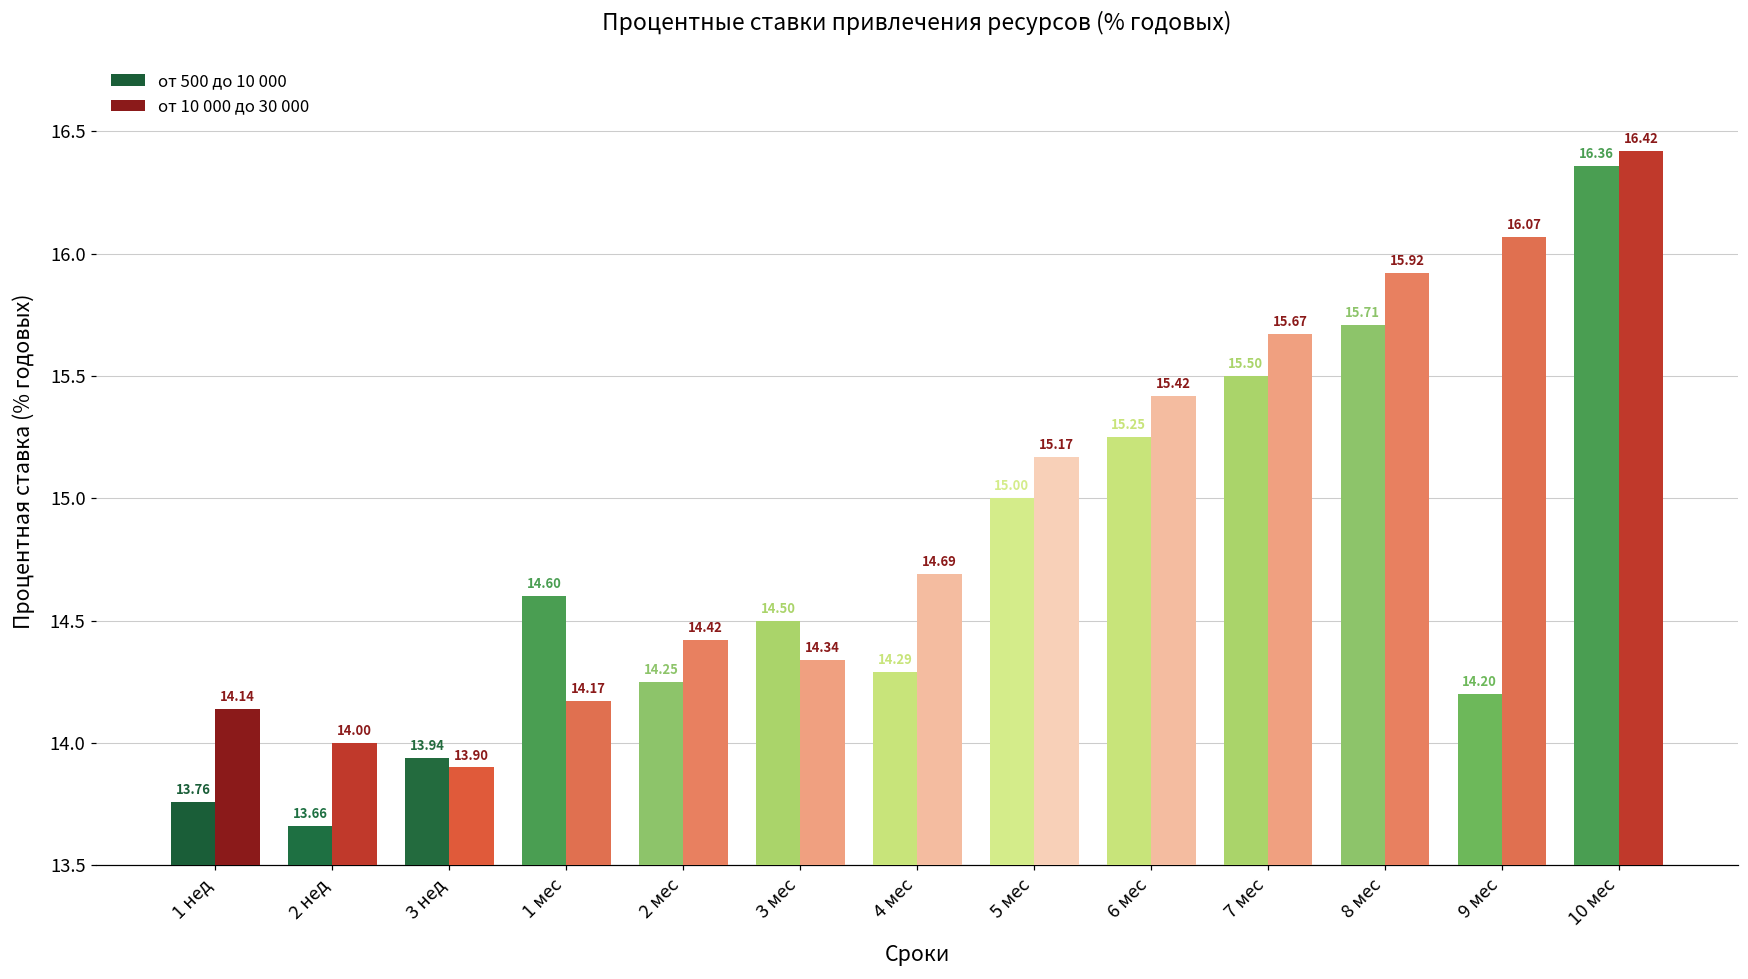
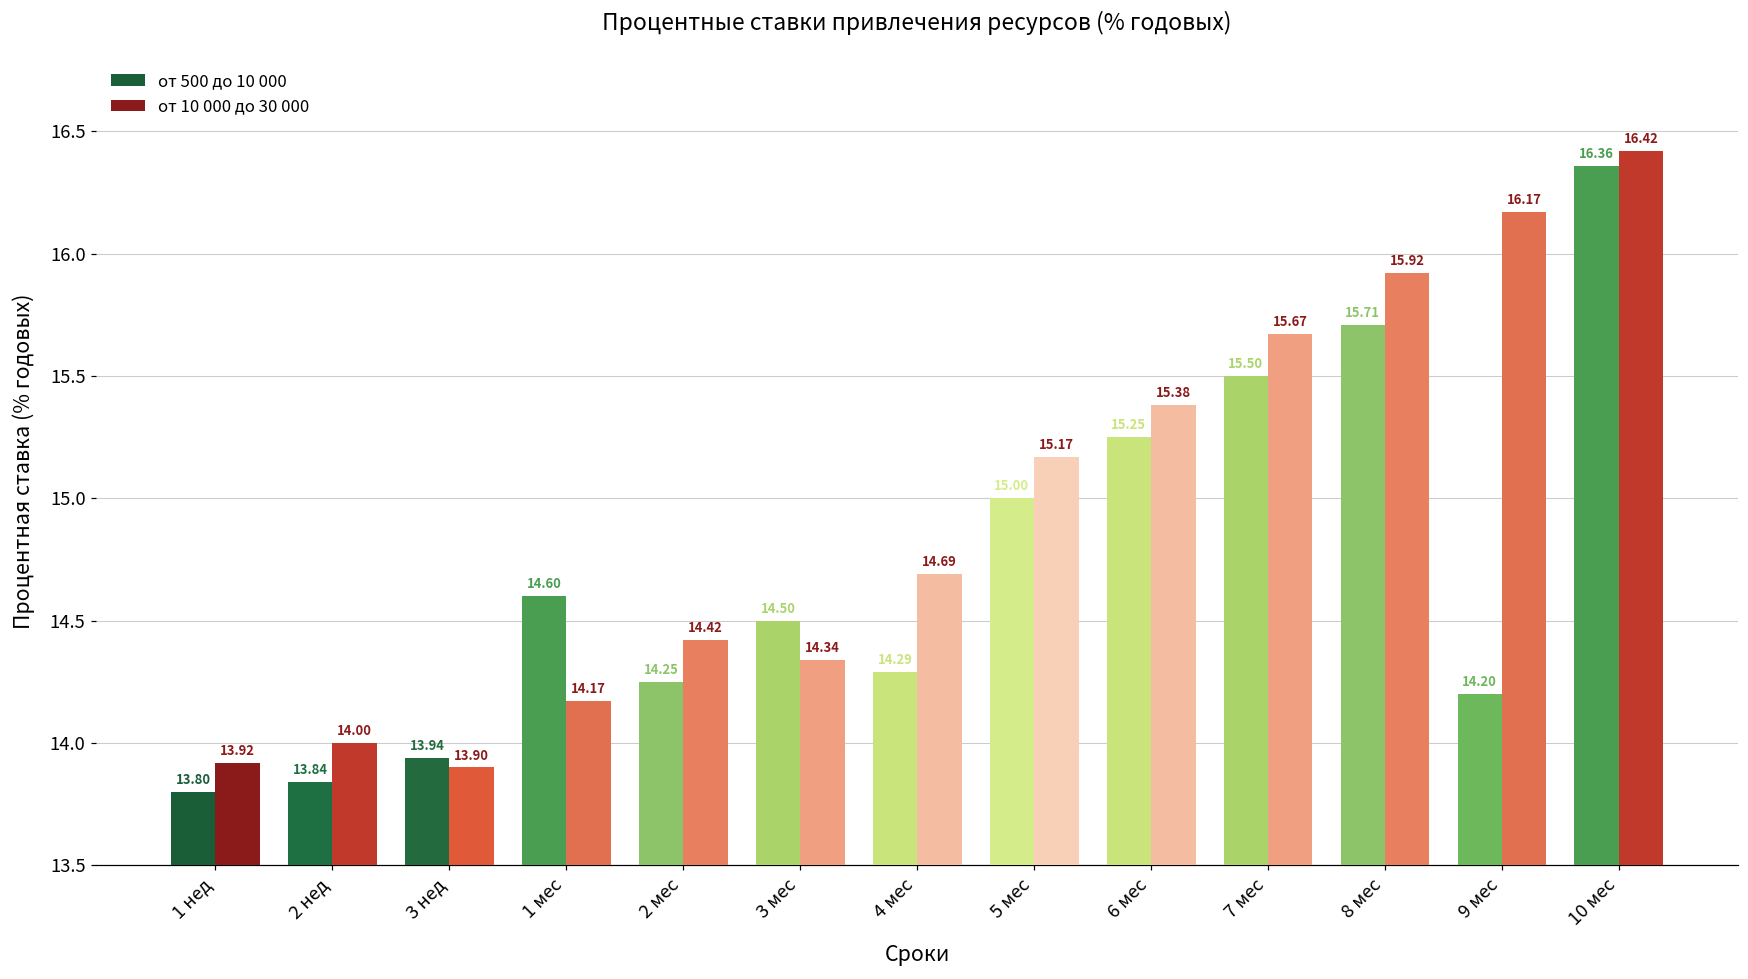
  {
    "от 500 до 10 000": {
-     "1 нед": 13.76,
-     "2 нед": 13.66,
+     "1 нед": 13.80,
+     "2 нед": 13.84,
      "3 нед": 13.94,
      "1 мес": 14.60,
      "2 мес": 14.25,
      "3 мес": 14.50,
      "4 мес": 14.29,
      "5 мес": 15.00,
      "6 мес": 15.25,
      "7 мес": 15.50,
      "8 мес": 15.71,
      "9 мес": 14.20,
      "10 мес": 16.36
    },
    "от 10 000 до 30 000": {
-     "1 нед": 14.14,
+     "1 нед": 13.92,
      "2 нед": 14.00,
      "3 нед": 13.90,
      "1 мес": 14.17,
      "2 мес": 14.42,
      "3 мес": 14.34,
      "4 мес": 14.69,
      "5 мес": 15.17,
-     "6 мес": 15.42,
+     "6 мес": 15.38,
      "7 мес": 15.67,
      "8 мес": 15.92,
-     "9 мес": 16.07,
+     "9 мес": 16.17,
      "10 мес": 16.42
    }
  }
